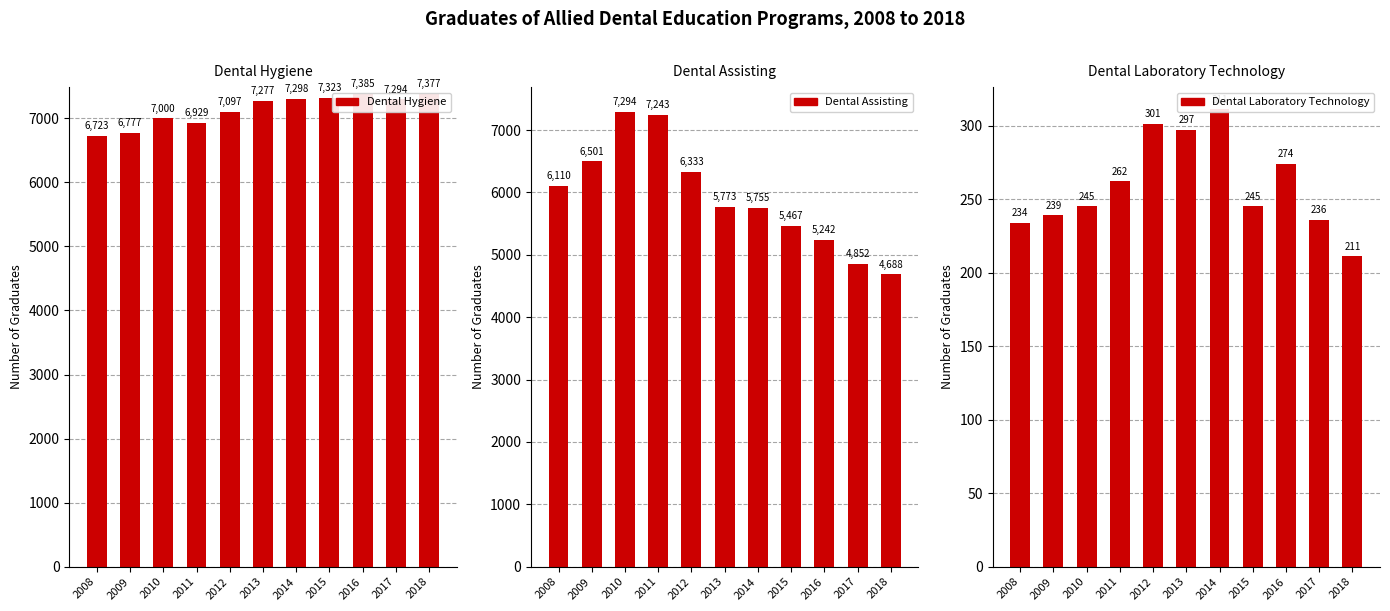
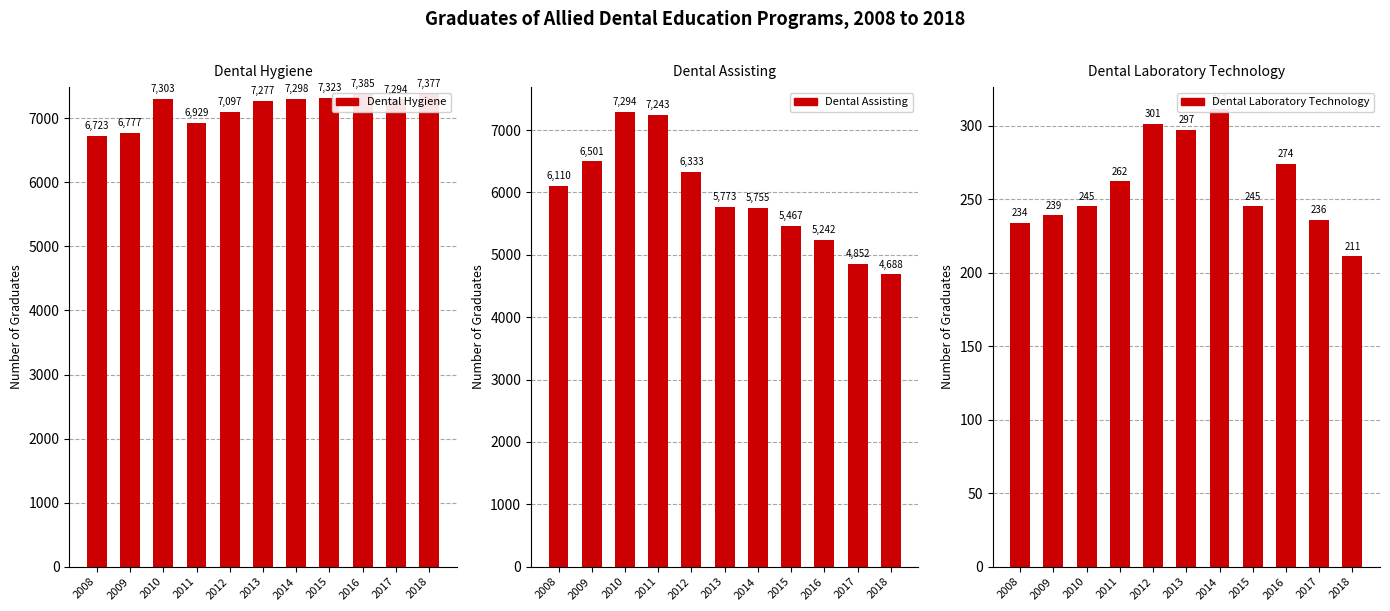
  {
    "Dental Hygiene": {
      "2008": "6,723",
      "2009": "6,777",
-     "2010": "7,000",
+     "2010": "7,303",
      "2011": "6,929",
      "2012": "7,097",
      "2013": "7,277",
      "2014": "7,298"
    },
    "Dental Assisting": {
      "2008": "6,110",
      "2009": "6,501",
      "2010": "7,294",
      "2011": "7,243",
      "2012": "6,333",
      "2013": "5,773",
      "2014": "5,755",
      "2015": "5,467",
      "2016": "5,242",
      "2017": "4,852",
      "2018": "4,688"
    },
    "Dental Laboratory Technology": {
      "2008": "234",
      "2009": "239",
      "2010": "245",
      "2011": "262",
      "2012": "301",
      "2013": "297",
      "2015": "245",
      "2016": "274",
      "2017": "236",
      "2018": "211"
    }
  }
